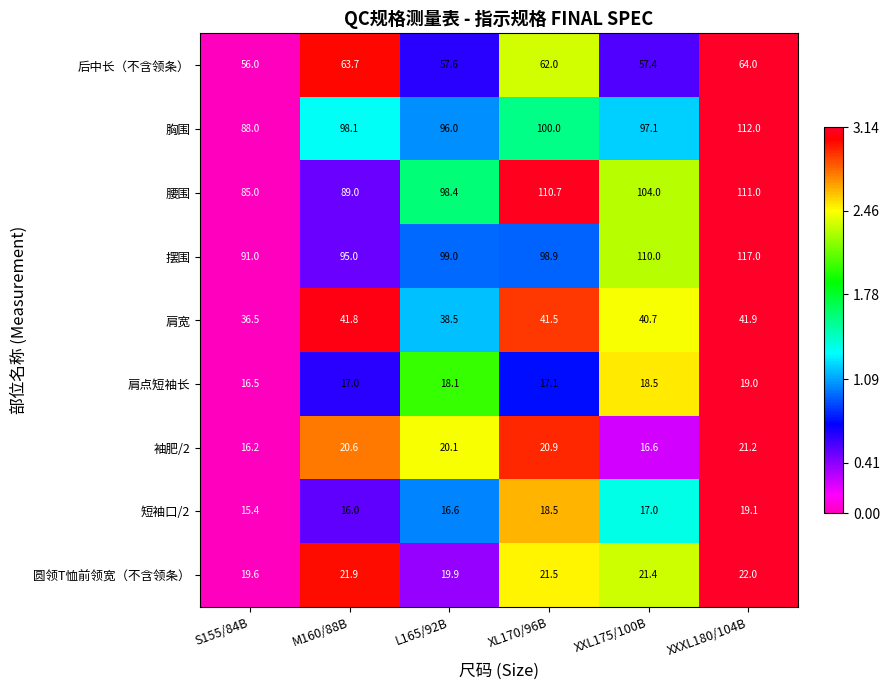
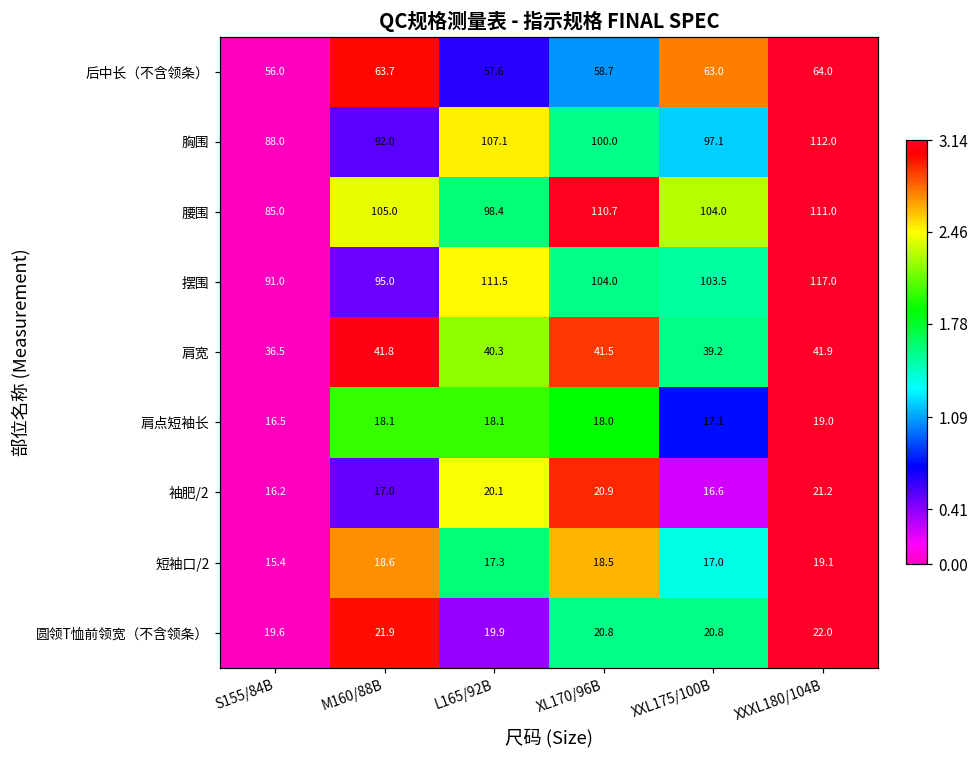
  {
    "后中长（不含领条）": {
      "S155/84B": 56.0,
      "M160/88B": 63.7,
      "L165/92B": 57.6,
-     "XL170/96B": 62.0,
-     "XXL175/100B": 57.4,
+     "XL170/96B": 58.7,
+     "XXL175/100B": 63.0,
      "XXXL180/104B": 64.0
    },
    "胸围": {
      "S155/84B": 88.0,
-     "M160/88B": 98.1,
-     "L165/92B": 96.0,
+     "M160/88B": 92.0,
+     "L165/92B": 107.1,
      "XL170/96B": 100.0,
      "XXL175/100B": 97.1,
      "XXXL180/104B": 112.0
    },
    "腰围": {
      "S155/84B": 85.0,
-     "M160/88B": 89.0,
+     "M160/88B": 105.0,
      "L165/92B": 98.4,
      "XL170/96B": 110.7,
      "XXL175/100B": 104.0,
      "XXXL180/104B": 111.0
    },
    "摆围": {
      "S155/84B": 91.0,
      "M160/88B": 95.0,
-     "L165/92B": 99.0,
-     "XL170/96B": 98.9,
-     "XXL175/100B": 110.0,
+     "L165/92B": 111.5,
+     "XL170/96B": 104.0,
+     "XXL175/100B": 103.5,
      "XXXL180/104B": 117.0
    },
    "肩宽": {
      "S155/84B": 36.5,
      "M160/88B": 41.8,
-     "L165/92B": 38.5,
+     "L165/92B": 40.3,
      "XL170/96B": 41.5,
-     "XXL175/100B": 40.7,
+     "XXL175/100B": 39.2,
      "XXXL180/104B": 41.9
    },
    "肩点短袖长": {
      "S155/84B": 16.5,
-     "M160/88B": 17.0,
+     "M160/88B": 18.1,
      "L165/92B": 18.1,
-     "XL170/96B": 17.1,
-     "XXL175/100B": 18.5,
+     "XL170/96B": 18.0,
+     "XXL175/100B": 17.1,
      "XXXL180/104B": 19.0
    },
    "袖肥/2": {
      "S155/84B": 16.2,
-     "M160/88B": 20.6,
+     "M160/88B": 17.0,
      "L165/92B": 20.1,
      "XL170/96B": 20.9,
      "XXL175/100B": 16.6,
      "XXXL180/104B": 21.2
    },
    "短袖口/2": {
      "S155/84B": 15.4,
-     "M160/88B": 16.0,
-     "L165/92B": 16.6,
+     "M160/88B": 18.6,
+     "L165/92B": 17.3,
      "XL170/96B": 18.5,
      "XXL175/100B": 17.0,
      "XXXL180/104B": 19.1
    },
    "圆领T恤前领宽（不含领条）": {
      "S155/84B": 19.6,
      "M160/88B": 21.9,
      "L165/92B": 19.9,
-     "XL170/96B": 21.5,
-     "XXL175/100B": 21.4,
+     "XL170/96B": 20.8,
+     "XXL175/100B": 20.8,
      "XXXL180/104B": 22.0
    }
  }
